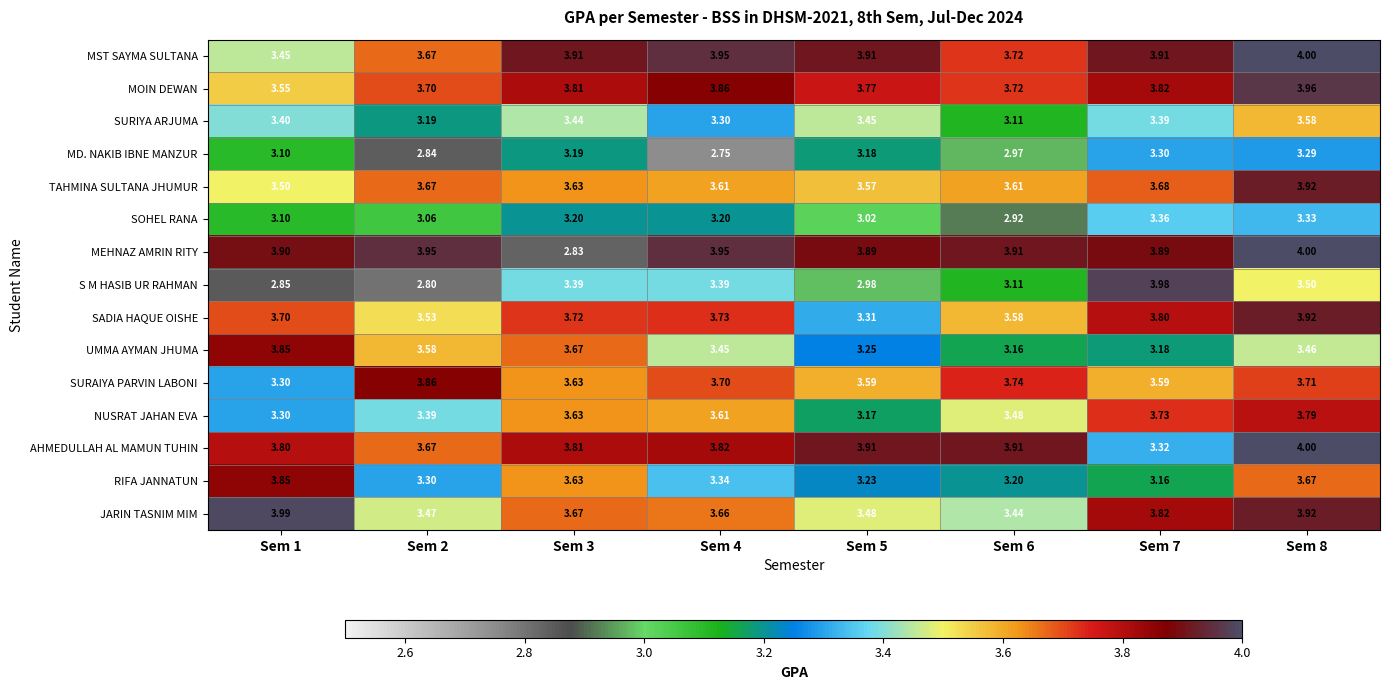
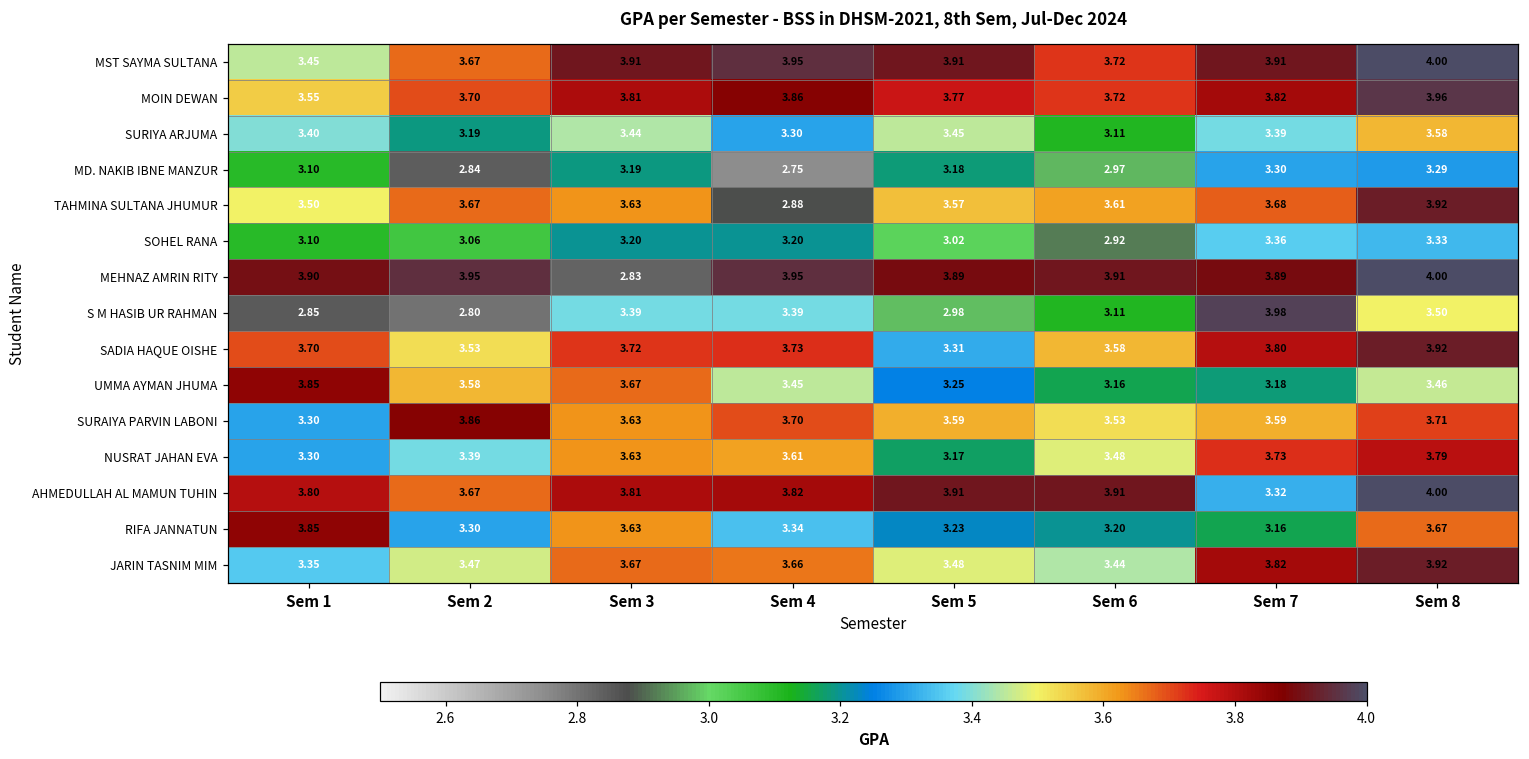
  {
    "MST SAYMA SULTANA": {
      "Sem 1": 3.45,
      "Sem 2": 3.67,
      "Sem 3": 3.91,
      "Sem 4": 3.95,
      "Sem 5": 3.91,
      "Sem 6": 3.72,
      "Sem 7": 3.91,
      "Sem 8": 4.00
    },
    "MOIN DEWAN": {
      "Sem 1": 3.55,
      "Sem 2": 3.70,
      "Sem 3": 3.81,
      "Sem 4": 3.86,
      "Sem 5": 3.77,
      "Sem 6": 3.72,
      "Sem 7": 3.82,
      "Sem 8": 3.96
    },
    "SURIYA ARJUMA": {
      "Sem 1": 3.40,
      "Sem 2": 3.19,
      "Sem 3": 3.44,
      "Sem 4": 3.30,
      "Sem 5": 3.45,
      "Sem 6": 3.11,
      "Sem 7": 3.39,
      "Sem 8": 3.58
    },
    "MD. NAKIB IBNE MANZUR": {
      "Sem 1": 3.10,
      "Sem 2": 2.84,
      "Sem 3": 3.19,
      "Sem 4": 2.75,
      "Sem 5": 3.18,
      "Sem 6": 2.97,
      "Sem 7": 3.30,
      "Sem 8": 3.29
    },
    "TAHMINA SULTANA JHUMUR": {
      "Sem 1": 3.50,
      "Sem 2": 3.67,
      "Sem 3": 3.63,
-     "Sem 4": 3.61,
+     "Sem 4": 2.88,
      "Sem 5": 3.57,
      "Sem 6": 3.61,
      "Sem 7": 3.68,
      "Sem 8": 3.92
    },
    "SOHEL RANA": {
      "Sem 1": 3.10,
      "Sem 2": 3.06,
      "Sem 3": 3.20,
      "Sem 4": 3.20,
      "Sem 5": 3.02,
      "Sem 6": 2.92,
      "Sem 7": 3.36,
      "Sem 8": 3.33
    },
    "MEHNAZ AMRIN RITY": {
      "Sem 1": 3.90,
      "Sem 2": 3.95,
      "Sem 3": 2.83,
      "Sem 4": 3.95,
      "Sem 5": 3.89,
      "Sem 6": 3.91,
      "Sem 7": 3.89,
      "Sem 8": 4.00
    },
    "S M HASIB UR RAHMAN": {
      "Sem 1": 2.85,
      "Sem 2": 2.80,
      "Sem 3": 3.39,
      "Sem 4": 3.39,
      "Sem 5": 2.98,
      "Sem 6": 3.11,
      "Sem 7": 3.98,
      "Sem 8": 3.50
    },
    "SADIA HAQUE OISHE": {
      "Sem 1": 3.70,
      "Sem 2": 3.53,
      "Sem 3": 3.72,
      "Sem 4": 3.73,
      "Sem 5": 3.31,
      "Sem 6": 3.58,
      "Sem 7": 3.80,
      "Sem 8": 3.92
    },
    "UMMA AYMAN JHUMA": {
      "Sem 1": 3.85,
      "Sem 2": 3.58,
      "Sem 3": 3.67,
      "Sem 4": 3.45,
      "Sem 5": 3.25,
      "Sem 6": 3.16,
      "Sem 7": 3.18,
      "Sem 8": 3.46
    },
    "SURAIYA PARVIN LABONI": {
      "Sem 1": 3.30,
      "Sem 2": 3.86,
      "Sem 3": 3.63,
      "Sem 4": 3.70,
      "Sem 5": 3.59,
-     "Sem 6": 3.74,
+     "Sem 6": 3.53,
      "Sem 7": 3.59,
      "Sem 8": 3.71
    },
    "NUSRAT JAHAN EVA": {
      "Sem 1": 3.30,
      "Sem 2": 3.39,
      "Sem 3": 3.63,
      "Sem 4": 3.61,
      "Sem 5": 3.17,
      "Sem 6": 3.48,
      "Sem 7": 3.73,
      "Sem 8": 3.79
    },
    "AHMEDULLAH AL MAMUN TUHIN": {
      "Sem 1": 3.80,
      "Sem 2": 3.67,
      "Sem 3": 3.81,
      "Sem 4": 3.82,
      "Sem 5": 3.91,
      "Sem 6": 3.91,
      "Sem 7": 3.32,
      "Sem 8": 4.00
    },
    "RIFA JANNATUN": {
      "Sem 1": 3.85,
      "Sem 2": 3.30,
      "Sem 3": 3.63,
      "Sem 4": 3.34,
      "Sem 5": 3.23,
      "Sem 6": 3.20,
      "Sem 7": 3.16,
      "Sem 8": 3.67
    },
    "JARIN TASNIM MIM": {
-     "Sem 1": 3.99,
+     "Sem 1": 3.35,
      "Sem 2": 3.47,
      "Sem 3": 3.67,
      "Sem 4": 3.66,
      "Sem 5": 3.48,
      "Sem 6": 3.44,
      "Sem 7": 3.82,
      "Sem 8": 3.92
    }
  }
